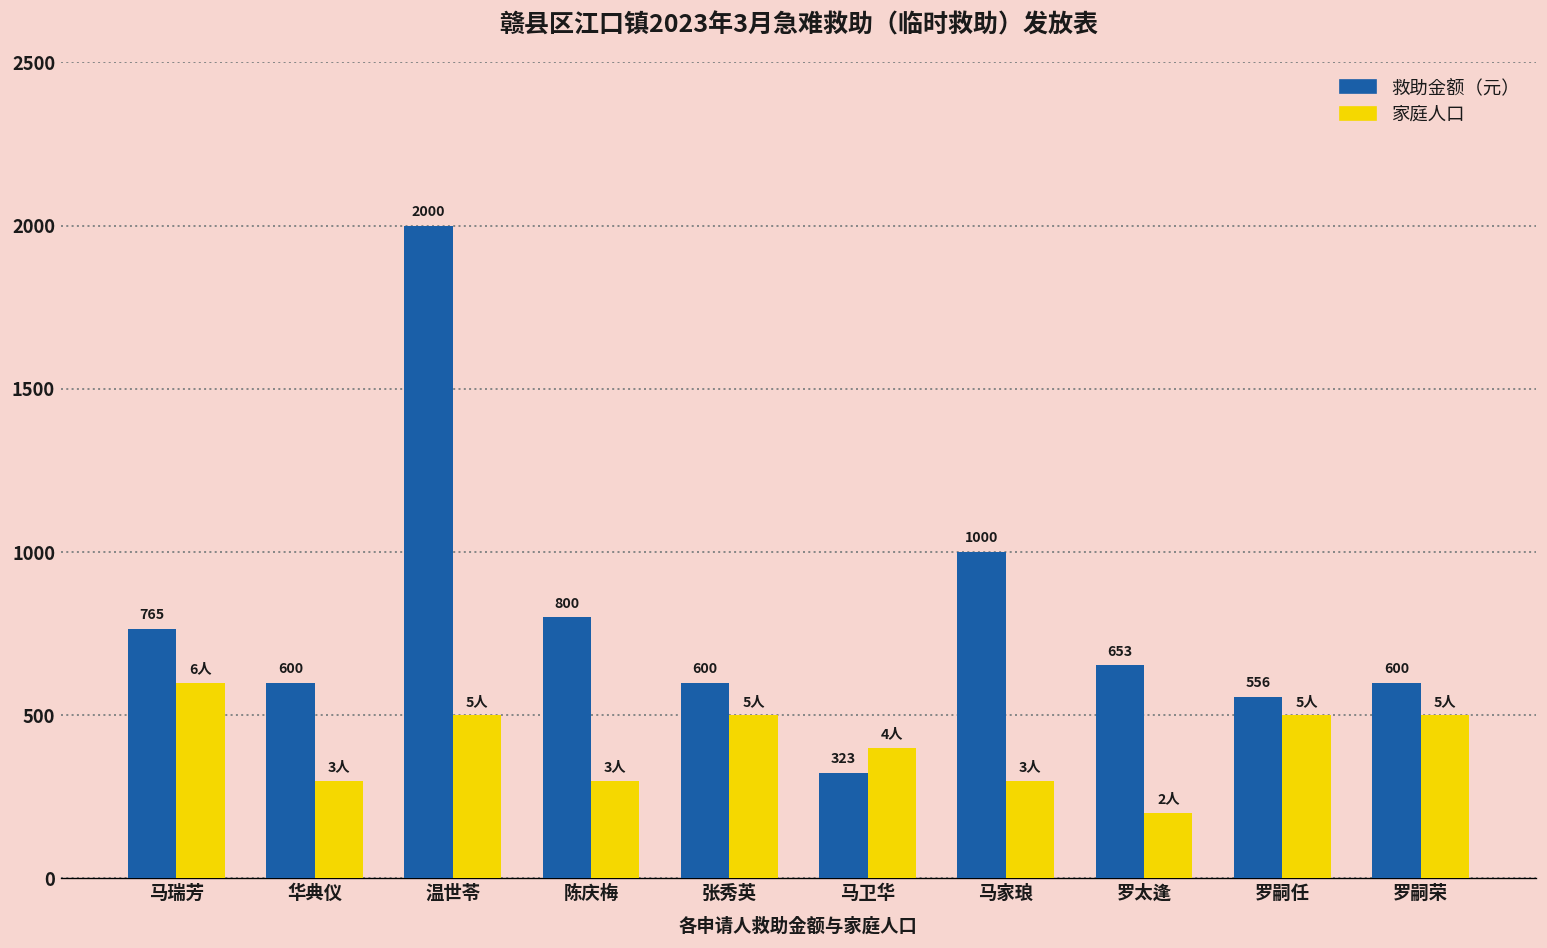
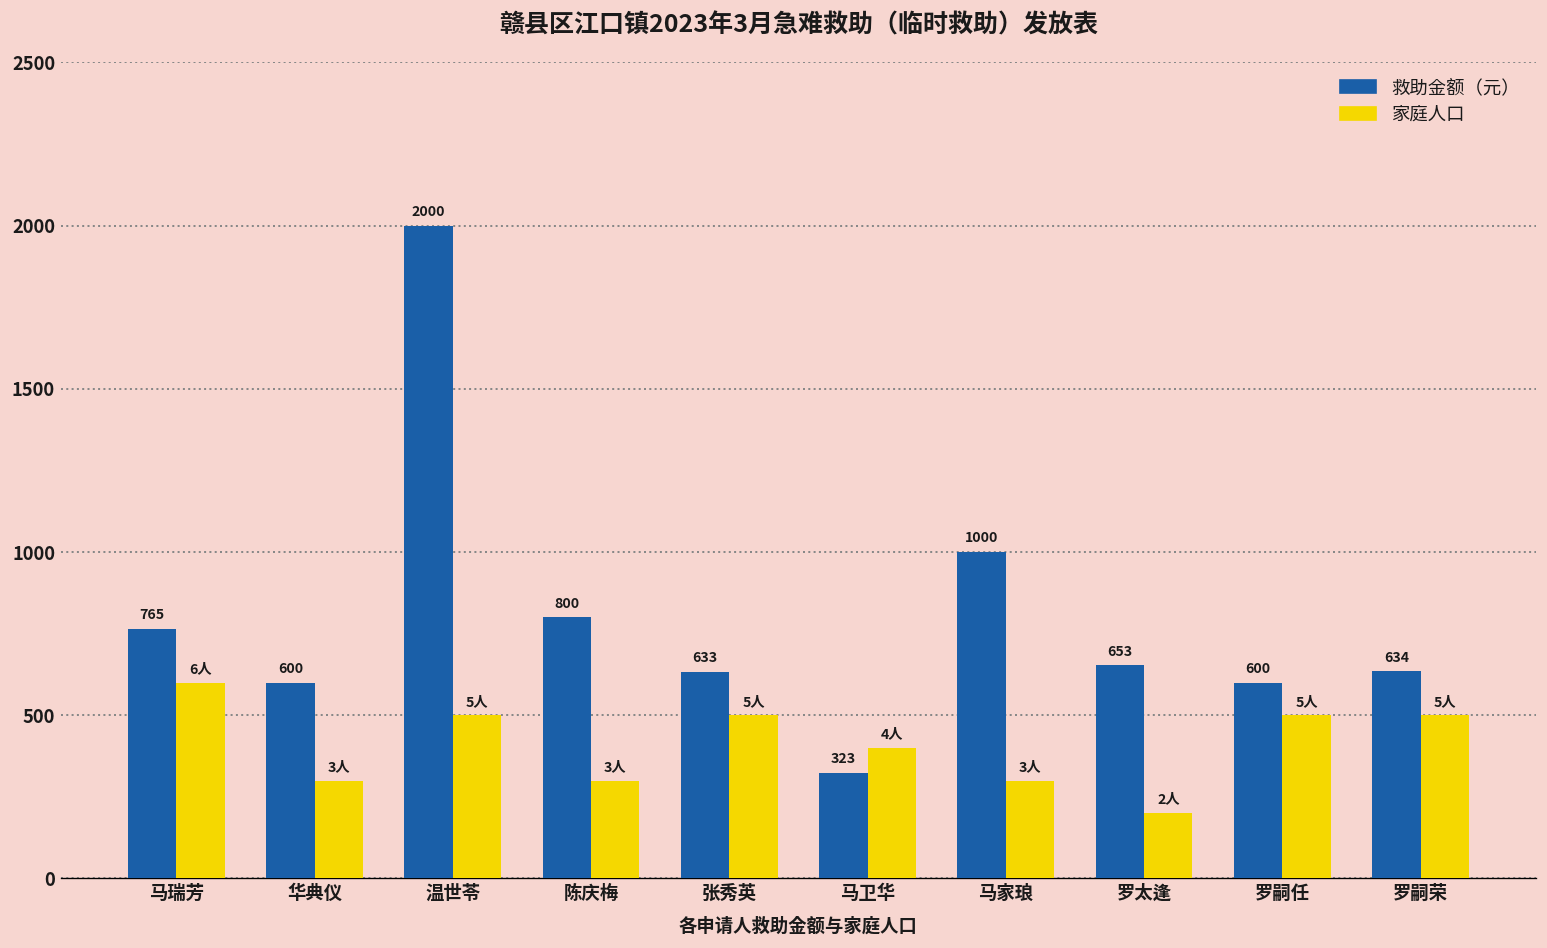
  {
    "救助金额（元）": {
      "马瑞芳": 765,
      "华典仪": 600,
      "温世苓": 2000,
      "陈庆梅": 800,
-     "张秀英": 600,
+     "张秀英": 633,
      "马卫华": 323,
      "马家琅": 1000,
      "罗太逢": 653,
-     "罗嗣任": 556,
-     "罗嗣荣": 600
+     "罗嗣任": 600,
+     "罗嗣荣": 634
    }
  }
